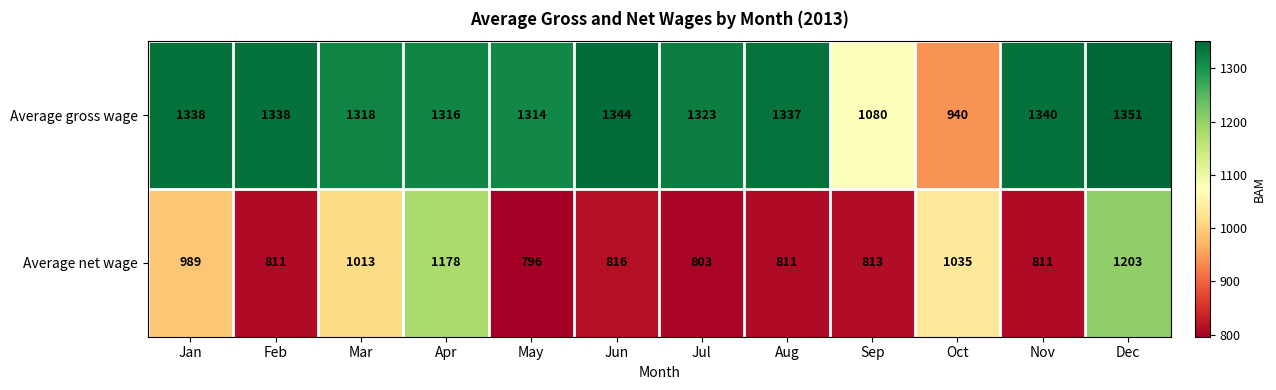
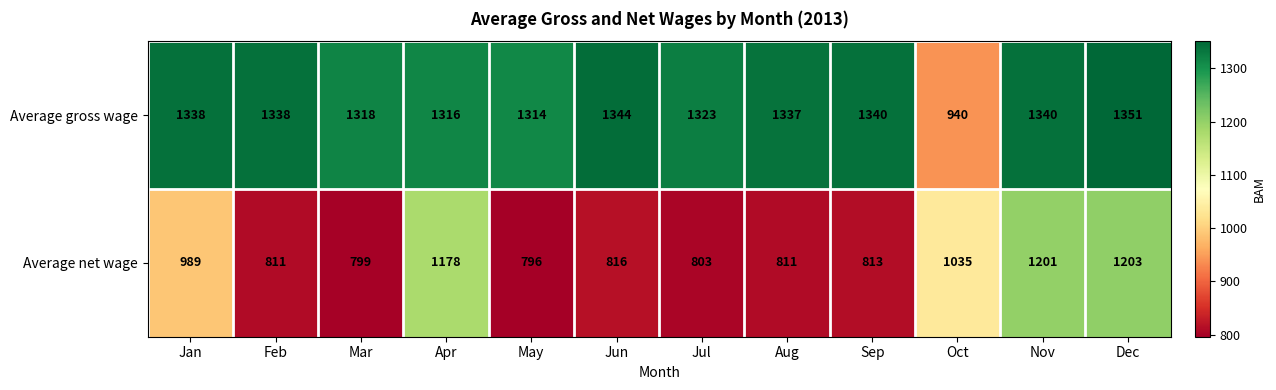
  {
    "Average gross wage": {
      "Jan": 1338,
      "Feb": 1338,
      "Mar": 1318,
      "Apr": 1316,
      "May": 1314,
      "Jun": 1344,
      "Jul": 1323,
      "Aug": 1337,
-     "Sep": 1080,
+     "Sep": 1340,
      "Oct": 940,
      "Nov": 1340,
      "Dec": 1351
    },
    "Average net wage": {
      "Jan": 989,
      "Feb": 811,
-     "Mar": 1013,
+     "Mar": 799,
      "Apr": 1178,
      "May": 796,
      "Jun": 816,
      "Jul": 803,
      "Aug": 811,
      "Sep": 813,
      "Oct": 1035,
-     "Nov": 811,
+     "Nov": 1201,
      "Dec": 1203
    }
  }
